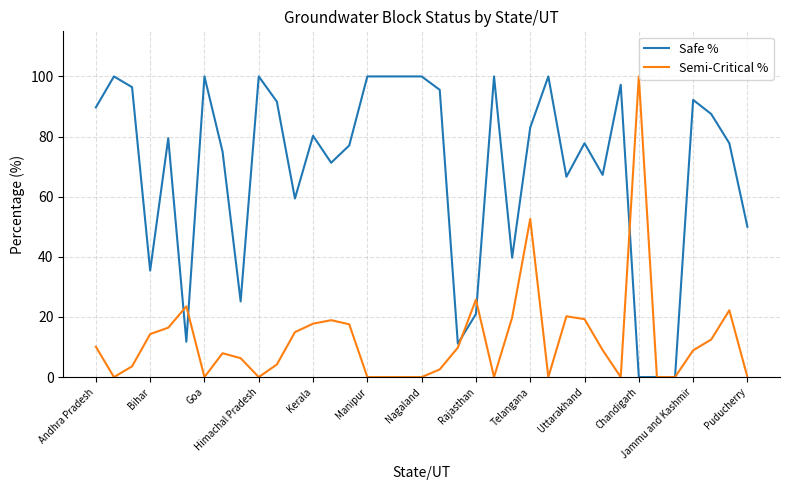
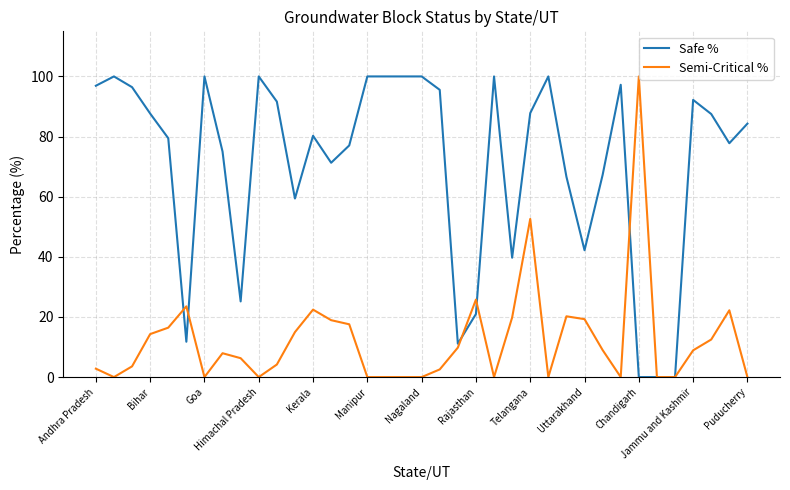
  {
    "Safe %": {
-     "Andhra Pradesh": 90,
-     "Bihar": 35,
+     "Andhra Pradesh": 97,
+     "Bihar": 88,
      "Goa": 100,
      "Himachal Pradesh": 100,
      "Kerala": 80,
      "Manipur": 100,
      "Nagaland": 100,
      "Rajasthan": 21,
-     "Telangana": 83,
-     "Uttarakhand": 78,
+     "Telangana": 88,
+     "Uttarakhand": 42,
      "Chandigarh": 0,
      "Jammu and Kashmir": 92,
-     "Puducherry": 50
+     "Puducherry": 84
    },
    "Semi-Critical %": {
-     "Andhra Pradesh": 10,
+     "Andhra Pradesh": 3,
      "Bihar": 14,
      "Goa": 0,
      "Himachal Pradesh": 0,
-     "Kerala": 18,
+     "Kerala": 22,
      "Manipur": 0,
      "Nagaland": 0,
      "Rajasthan": 26,
      "Telangana": 53,
      "Uttarakhand": 19,
      "Chandigarh": 100,
      "Jammu and Kashmir": 9,
      "Puducherry": 0
    }
  }
